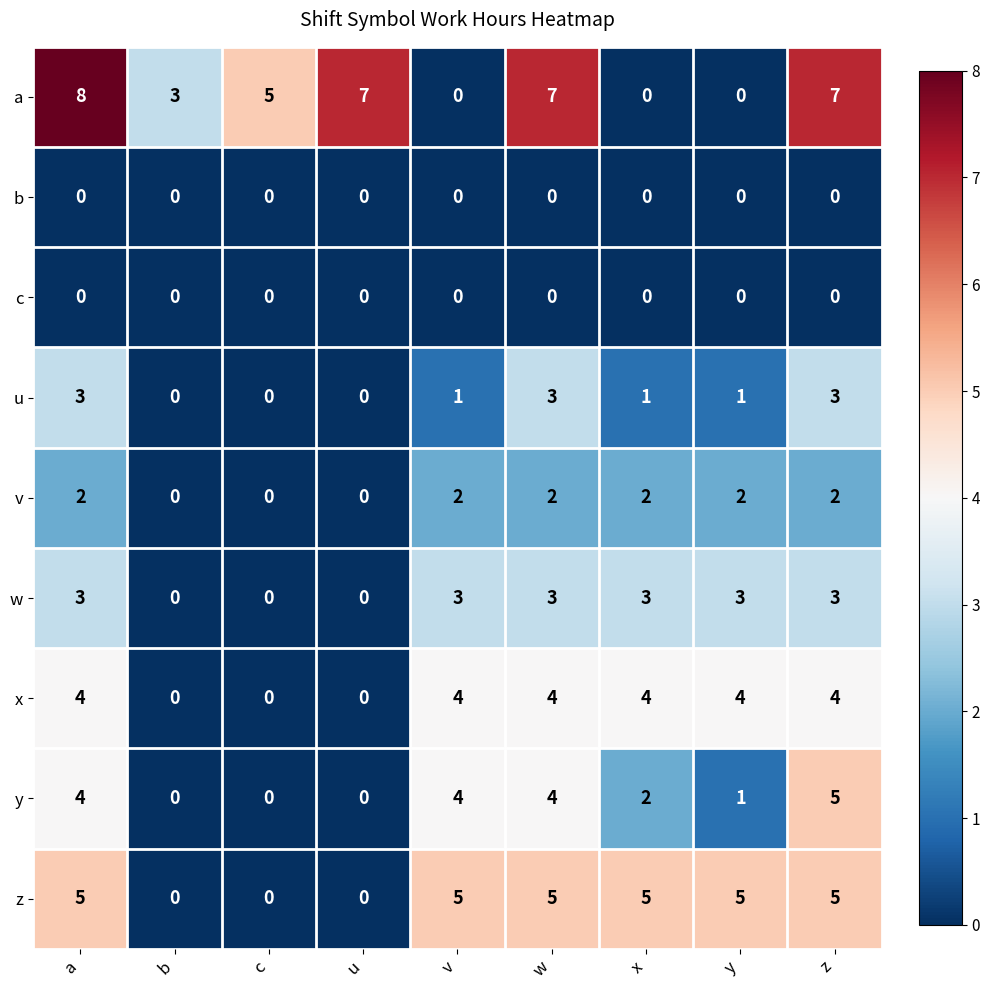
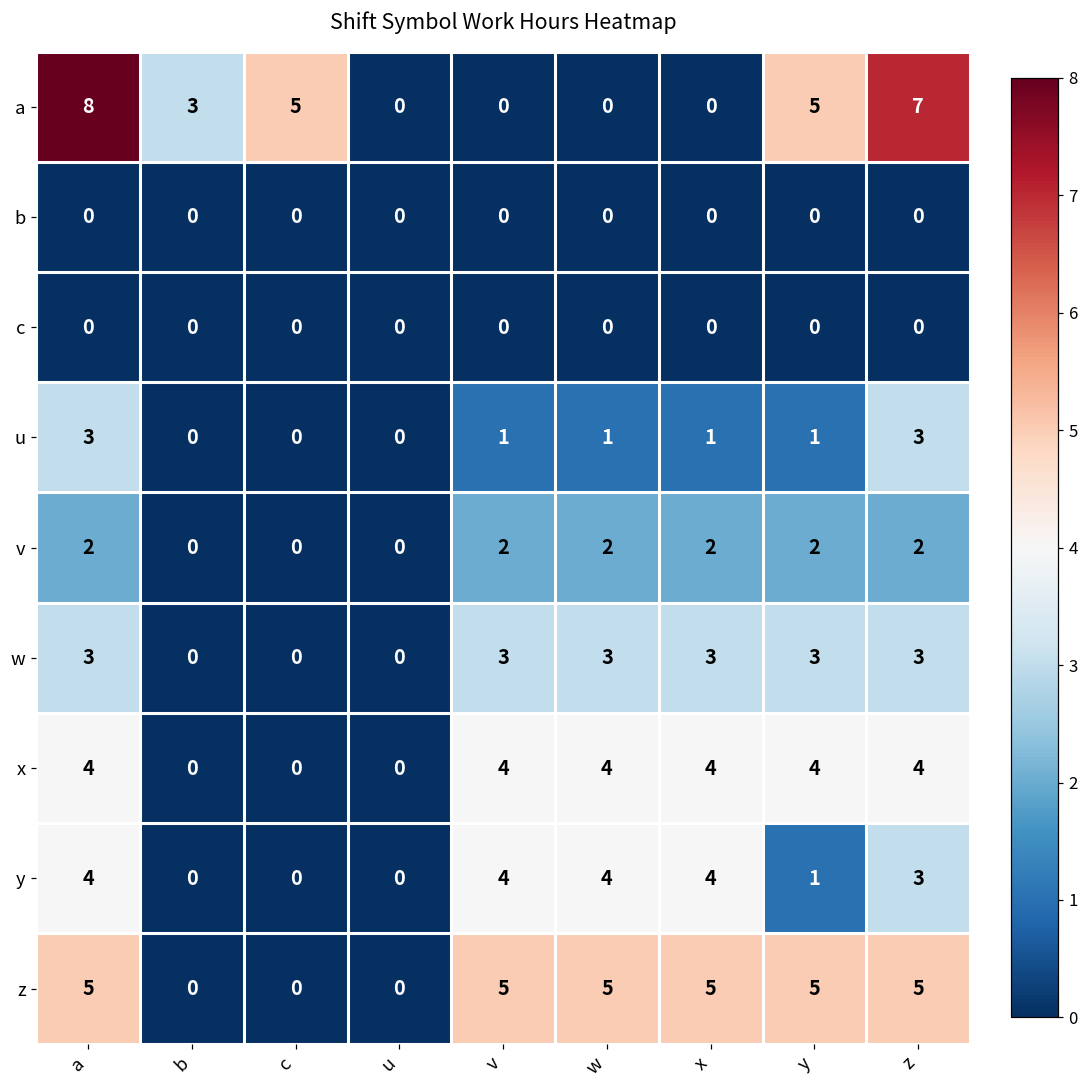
  {
    "a": {
      "a": 8,
      "b": 3,
      "c": 5,
-     "u": 7,
+     "u": 0,
      "v": 0,
-     "w": 7,
+     "w": 0,
      "x": 0,
-     "y": 0,
+     "y": 5,
      "z": 7
    },
    "b": {
      "a": 0,
      "b": 0,
      "c": 0,
      "u": 0,
      "v": 0,
      "w": 0,
      "x": 0,
      "y": 0,
      "z": 0
    },
    "c": {
      "a": 0,
      "b": 0,
      "c": 0,
      "u": 0,
      "v": 0,
      "w": 0,
      "x": 0,
      "y": 0,
      "z": 0
    },
    "u": {
      "a": 3,
      "b": 0,
      "c": 0,
      "u": 0,
      "v": 1,
-     "w": 3,
+     "w": 1,
      "x": 1,
      "y": 1,
      "z": 3
    },
    "v": {
      "a": 2,
      "b": 0,
      "c": 0,
      "u": 0,
      "v": 2,
      "w": 2,
      "x": 2,
      "y": 2,
      "z": 2
    },
    "w": {
      "a": 3,
      "b": 0,
      "c": 0,
      "u": 0,
      "v": 3,
      "w": 3,
      "x": 3,
      "y": 3,
      "z": 3
    },
    "x": {
      "a": 4,
      "b": 0,
      "c": 0,
      "u": 0,
      "v": 4,
      "w": 4,
      "x": 4,
      "y": 4,
      "z": 4
    },
    "y": {
      "a": 4,
      "b": 0,
      "c": 0,
      "u": 0,
      "v": 4,
      "w": 4,
-     "x": 2,
+     "x": 4,
      "y": 1,
-     "z": 5
+     "z": 3
    },
    "z": {
      "a": 5,
      "b": 0,
      "c": 0,
      "u": 0,
      "v": 5,
      "w": 5,
      "x": 5,
      "y": 5,
      "z": 5
    }
  }
